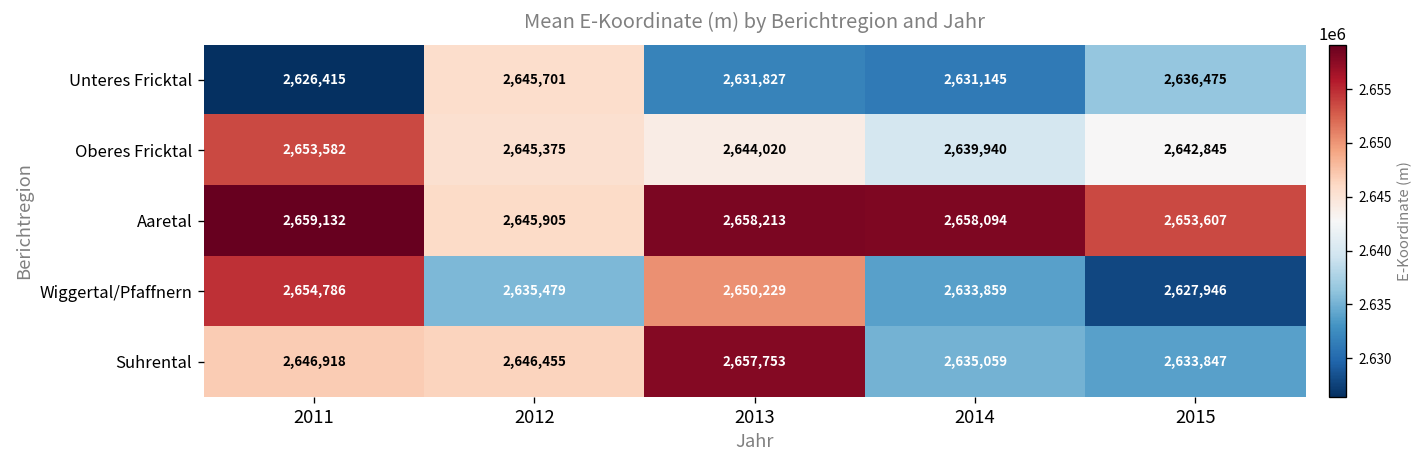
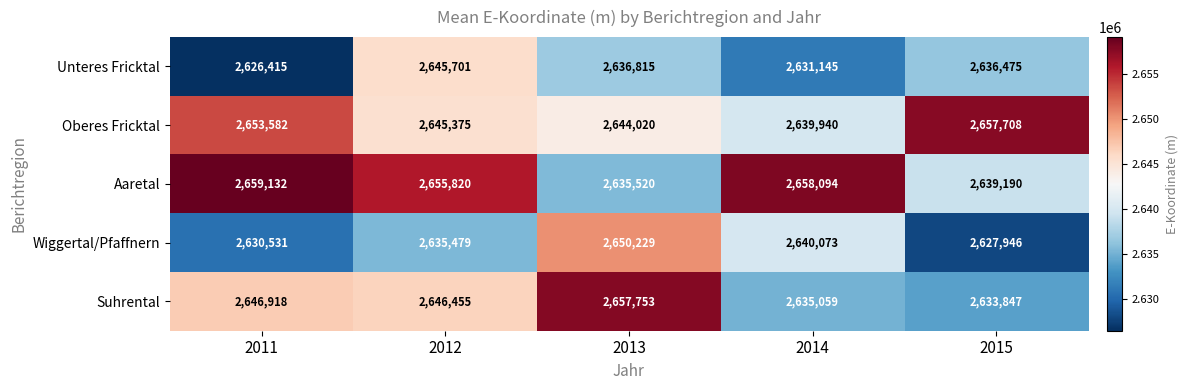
  {
    "Unteres Fricktal": {
      "2011": "2,626,415",
      "2012": "2,645,701",
-     "2013": "2,631,827",
+     "2013": "2,636,815",
      "2014": "2,631,145",
      "2015": "2,636,475"
    },
    "Oberes Fricktal": {
      "2011": "2,653,582",
      "2012": "2,645,375",
      "2013": "2,644,020",
      "2014": "2,639,940",
-     "2015": "2,642,845"
+     "2015": "2,657,708"
    },
    "Aaretal": {
      "2011": "2,659,132",
-     "2012": "2,645,905",
-     "2013": "2,658,213",
+     "2012": "2,655,820",
+     "2013": "2,635,520",
      "2014": "2,658,094",
-     "2015": "2,653,607"
+     "2015": "2,639,190"
    },
    "Wiggertal/Pfaffnern": {
-     "2011": "2,654,786",
+     "2011": "2,630,531",
      "2012": "2,635,479",
      "2013": "2,650,229",
-     "2014": "2,633,859",
+     "2014": "2,640,073",
      "2015": "2,627,946"
    },
    "Suhrental": {
      "2011": "2,646,918",
      "2012": "2,646,455",
      "2013": "2,657,753",
      "2014": "2,635,059",
      "2015": "2,633,847"
    }
  }
